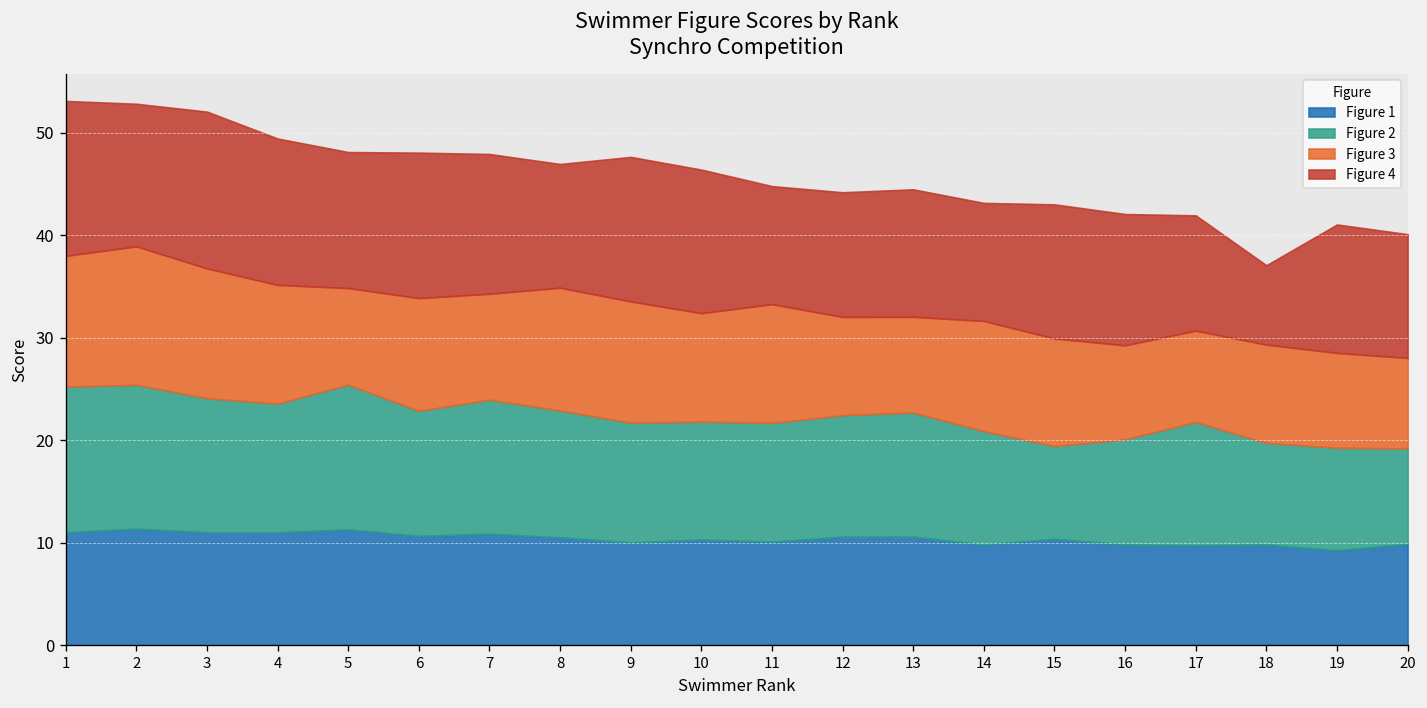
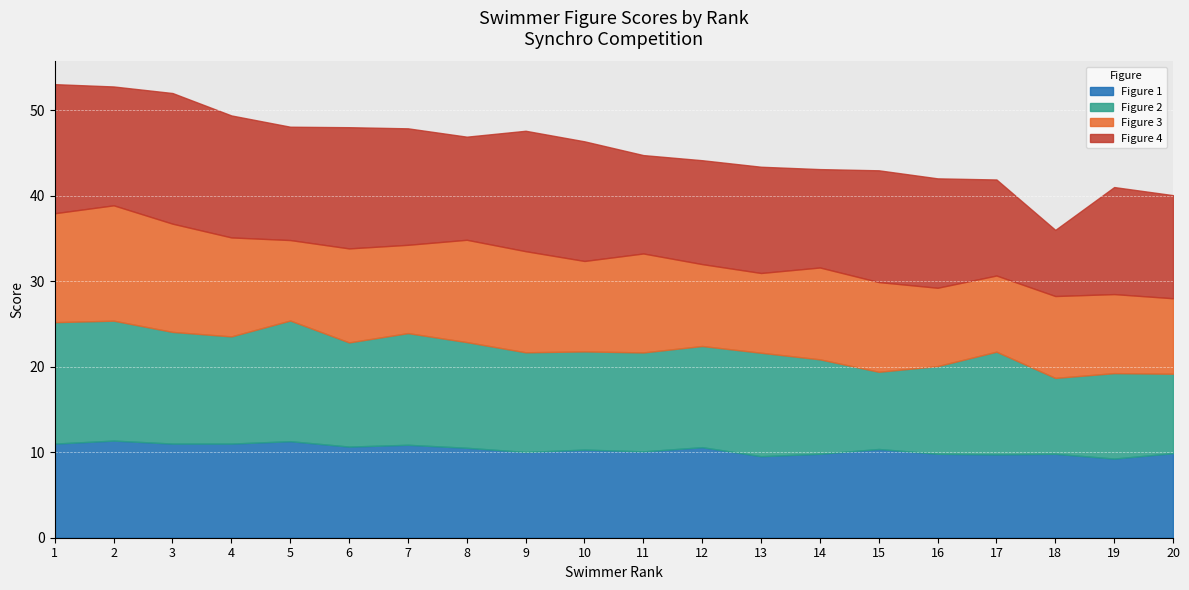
  {
    "Figure 1": {
      "1": 11,
      "2": 11,
      "3": 11,
      "4": 11,
      "5": 11,
      "6": 11,
      "7": 11,
      "8": 11,
      "9": 10,
      "10": 10,
      "11": 10,
      "12": 11,
-     "13": 11,
+     "13": 10,
      "14": 10,
      "15": 10,
      "16": 10,
      "17": 10,
      "18": 10,
      "19": 9,
      "20": 10
    },
    "Figure 2": {
      "1": 14,
      "2": 14,
      "3": 13,
      "4": 13,
      "5": 14,
      "6": 12,
      "7": 13,
      "8": 12,
      "9": 12,
      "10": 11,
      "11": 12,
      "12": 12,
      "13": 12,
      "14": 11,
      "15": 9,
      "16": 10,
      "17": 12,
-     "18": 10,
+     "18": 9,
      "19": 10,
      "20": 9
    },
    "Figure 3": {
      "1": 13,
      "2": 14,
      "3": 13,
      "4": 12,
      "5": 9,
      "6": 11,
      "7": 10,
      "8": 12,
      "9": 12,
      "10": 11,
      "11": 12,
      "12": 10,
      "13": 9,
      "14": 11,
      "15": 11,
      "16": 9,
      "17": 9,
      "18": 10,
      "19": 9,
      "20": 9
    },
    "Figure 4": {
      "1": 15,
      "2": 14,
      "3": 15,
      "4": 14,
      "5": 13,
      "6": 14,
      "7": 14,
      "8": 12,
      "9": 14,
      "10": 14,
      "11": 12,
      "12": 12,
      "13": 12,
      "14": 12,
      "15": 13,
      "16": 13,
      "17": 11,
      "18": 8,
      "19": 13,
      "20": 12
    }
  }
